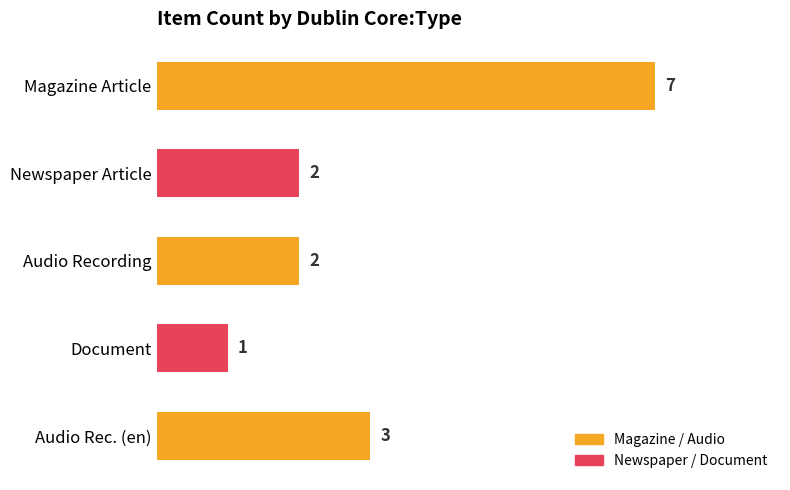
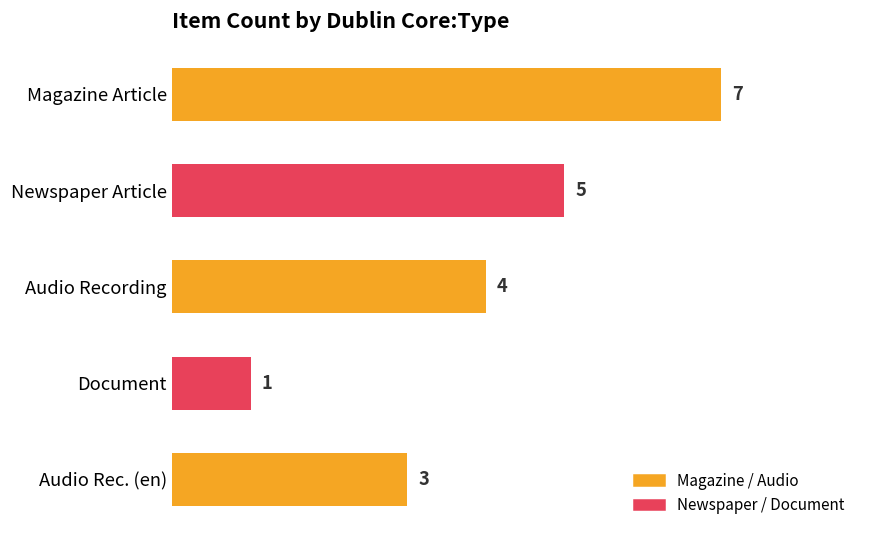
  {
    "Magazine Article": 7,
-   "Newspaper Article": 2,
-   "Audio Recording": 2,
+   "Newspaper Article": 5,
+   "Audio Recording": 4,
    "Document": 1,
    "Audio Rec. (en)": 3
  }
